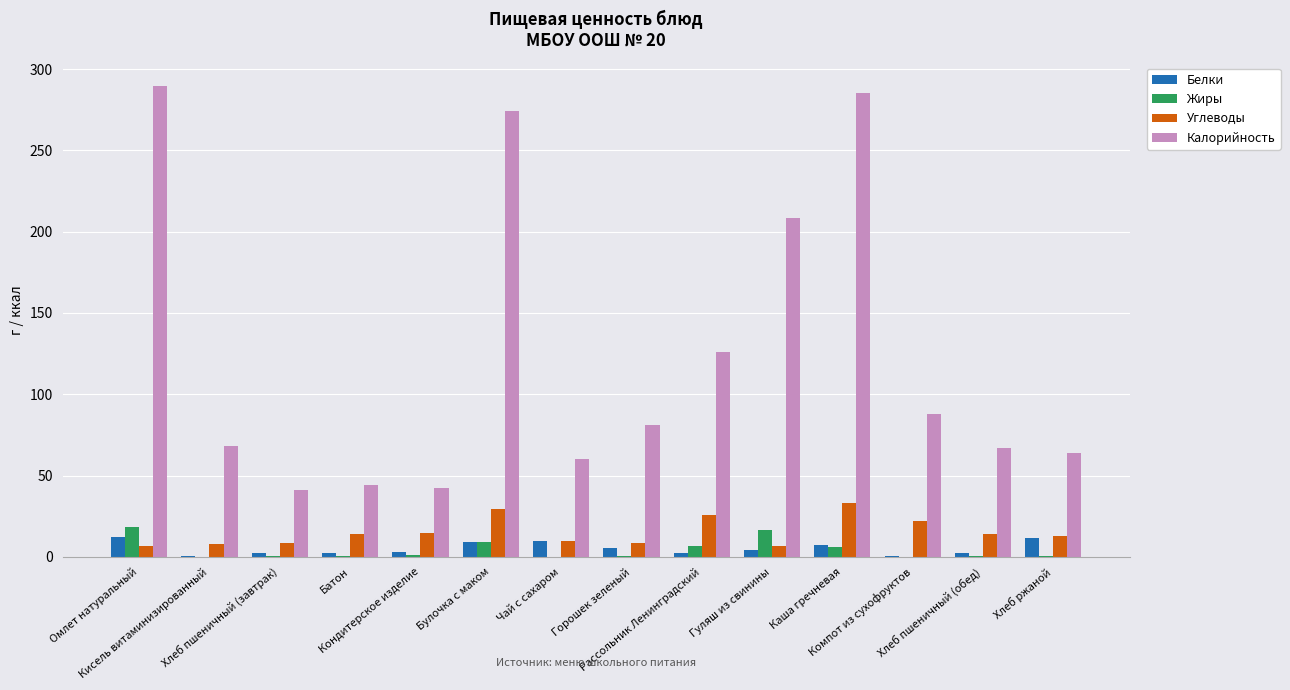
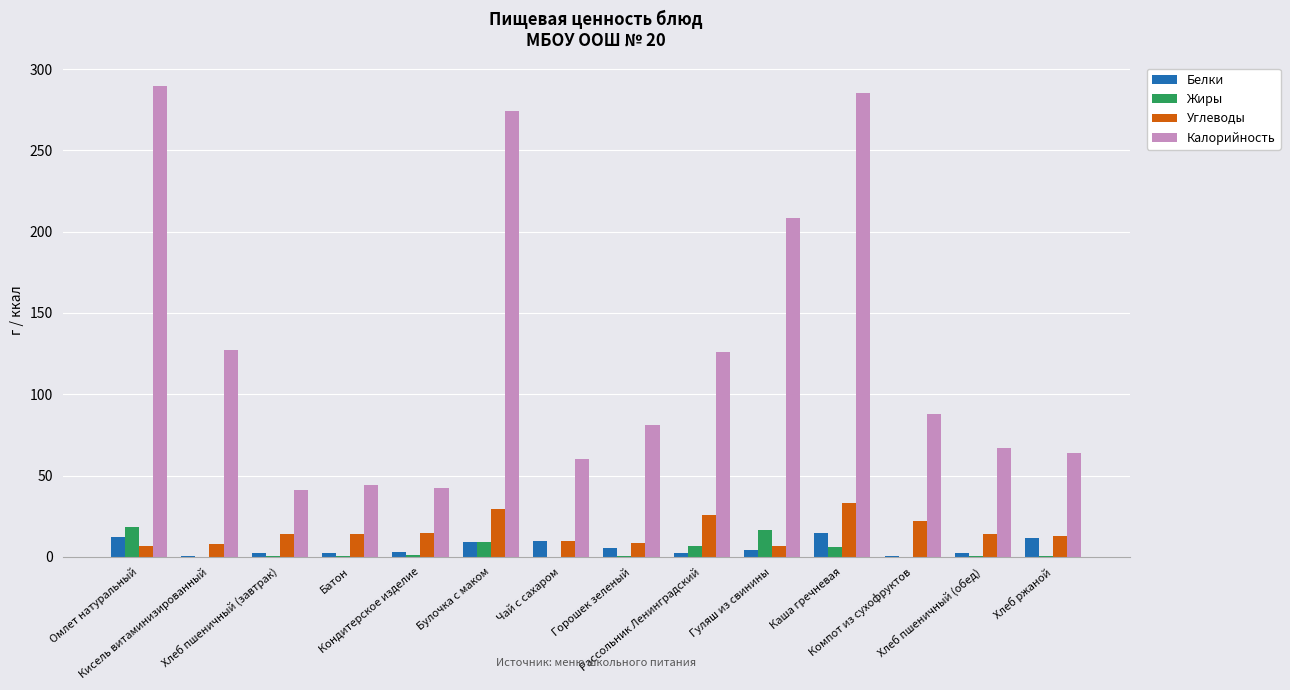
  {
    "Белки": {
      "Омлет натуральный": 12,
      "Хлеб пшеничный (завтрак)": 2,
      "Батон": 2,
      "Кондитерское изделие": 3,
      "Булочка с маком": 9,
      "Чай с сахаром": 10,
      "Горошек зеленый": 5,
      "Рассольник Ленинградский": 3,
      "Гуляш из свинины": 4,
-     "Каша гречневая": 7,
+     "Каша гречневая": 15,
      "Хлеб пшеничный (обед)": 2,
      "Хлеб ржаной": 12
    },
    "Жиры": {
      "Омлет натуральный": 19,
      "Кисель витаминизированный": 0,
      "Булочка с маком": 9,
      "Рассольник Ленинградский": 6,
      "Гуляш из свинины": 16,
      "Каша гречневая": 6
    },
    "Углеводы": {
      "Омлет натуральный": 7,
      "Кисель витаминизированный": 8,
-     "Хлеб пшеничный (завтрак)": 8,
+     "Хлеб пшеничный (завтрак)": 14,
      "Батон": 14,
      "Кондитерское изделие": 15,
      "Булочка с маком": 29,
      "Чай с сахаром": 10,
      "Горошек зеленый": 9,
      "Рассольник Ленинградский": 26,
      "Гуляш из свинины": 6,
      "Каша гречневая": 33,
      "Компот из сухофруктов": 22,
      "Хлеб пшеничный (обед)": 14,
      "Хлеб ржаной": 13
    },
    "Калорийность": {
      "Омлет натуральный": 290,
-     "Кисель витаминизированный": 68,
+     "Кисель витаминизированный": 127,
      "Хлеб пшеничный (завтрак)": 41,
      "Батон": 44,
      "Кондитерское изделие": 42,
      "Булочка с маком": 274,
      "Чай с сахаром": 60,
      "Горошек зеленый": 81,
      "Рассольник Ленинградский": 126,
      "Гуляш из свинины": 209,
      "Каша гречневая": 286,
      "Компот из сухофруктов": 88,
      "Хлеб пшеничный (обед)": 67,
      "Хлеб ржаной": 64
    }
  }
